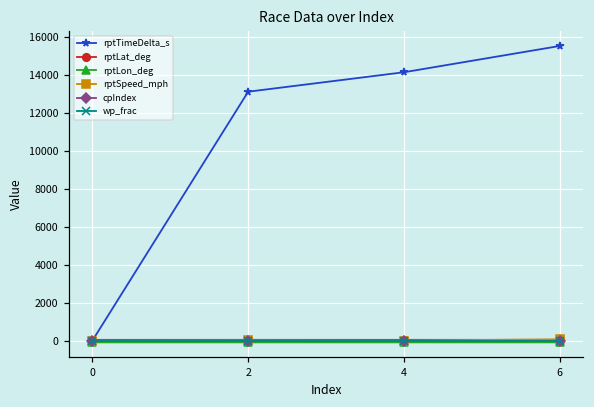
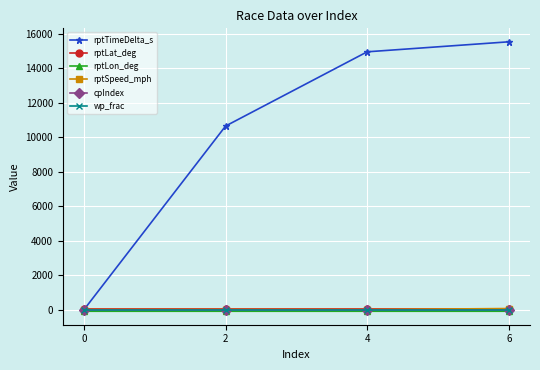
  {
    "rptTimeDelta_s": {
-     "2": 13100,
-     "4": 14200,
+     "2": 10700,
+     "4": 15000,
      "6": 15500
    }
  }
